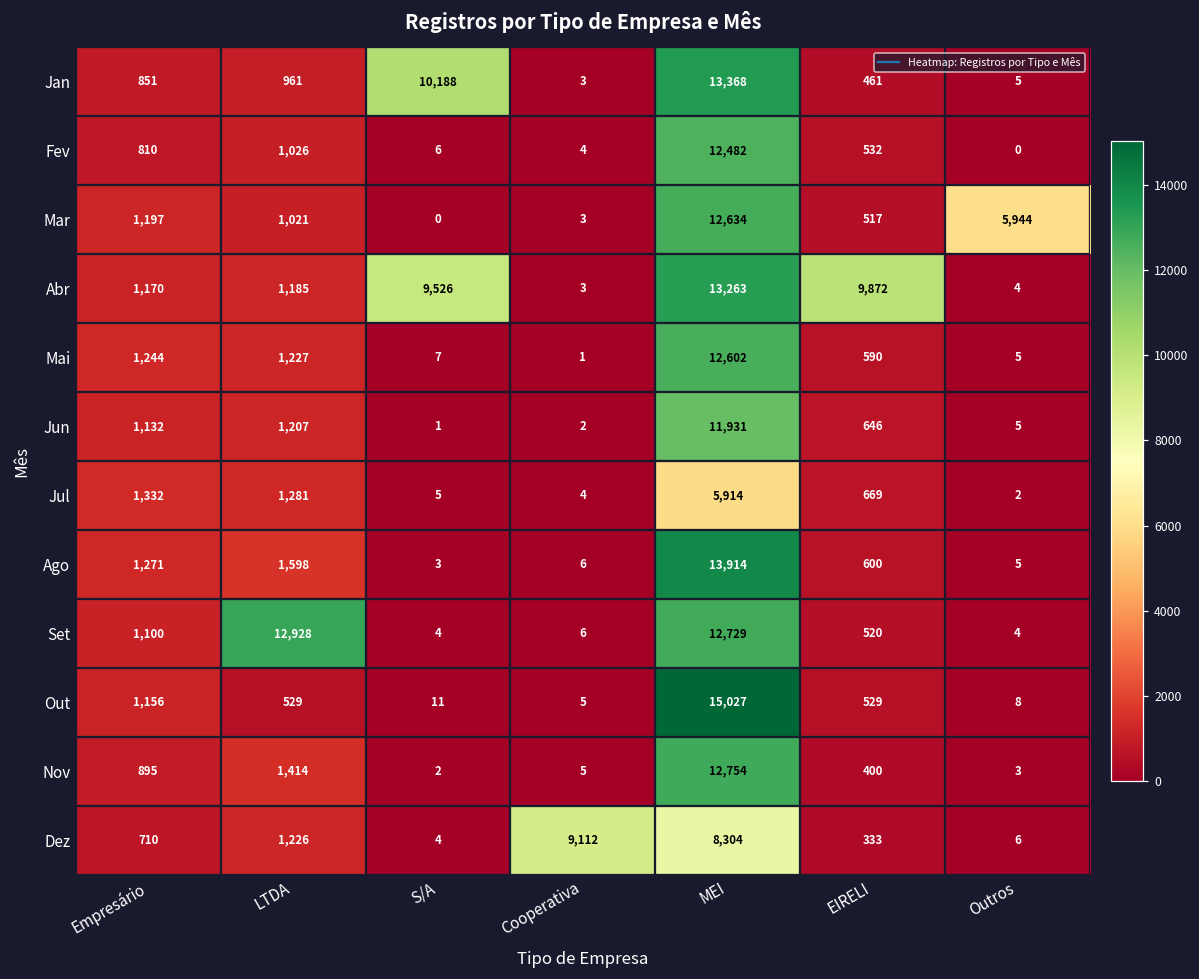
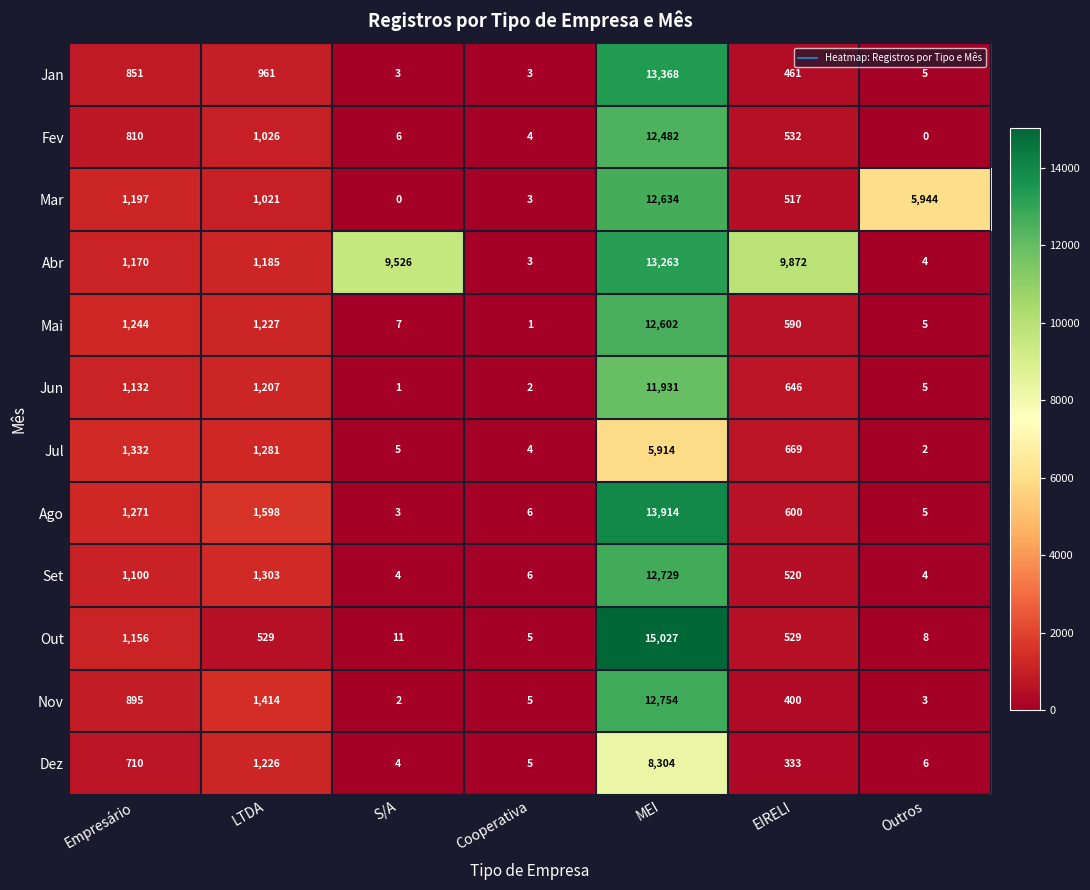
  {
    "Jan": {
      "Empresário": "851",
      "LTDA": "961",
-     "S/A": "10,188",
+     "S/A": "3",
      "Cooperativa": "3",
      "MEI": "13,368",
      "EIRELI": "461",
      "Outros": "5"
    },
    "Fev": {
      "Empresário": "810",
      "LTDA": "1,026",
      "S/A": "6",
      "Cooperativa": "4",
      "MEI": "12,482",
      "EIRELI": "532",
      "Outros": "0"
    },
    "Mar": {
      "Empresário": "1,197",
      "LTDA": "1,021",
      "S/A": "0",
      "Cooperativa": "3",
      "MEI": "12,634",
      "EIRELI": "517",
      "Outros": "5,944"
    },
    "Abr": {
      "Empresário": "1,170",
      "LTDA": "1,185",
      "S/A": "9,526",
      "Cooperativa": "3",
      "MEI": "13,263",
      "EIRELI": "9,872",
      "Outros": "4"
    },
    "Mai": {
      "Empresário": "1,244",
      "LTDA": "1,227",
      "S/A": "7",
      "Cooperativa": "1",
      "MEI": "12,602",
      "EIRELI": "590",
      "Outros": "5"
    },
    "Jun": {
      "Empresário": "1,132",
      "LTDA": "1,207",
      "S/A": "1",
      "Cooperativa": "2",
      "MEI": "11,931",
      "EIRELI": "646",
      "Outros": "5"
    },
    "Jul": {
      "Empresário": "1,332",
      "LTDA": "1,281",
      "S/A": "5",
      "Cooperativa": "4",
      "MEI": "5,914",
      "EIRELI": "669",
      "Outros": "2"
    },
    "Ago": {
      "Empresário": "1,271",
      "LTDA": "1,598",
      "S/A": "3",
      "Cooperativa": "6",
      "MEI": "13,914",
      "EIRELI": "600",
      "Outros": "5"
    },
    "Set": {
      "Empresário": "1,100",
-     "LTDA": "12,928",
+     "LTDA": "1,303",
      "S/A": "4",
      "Cooperativa": "6",
      "MEI": "12,729",
      "EIRELI": "520",
      "Outros": "4"
    },
    "Out": {
      "Empresário": "1,156",
      "LTDA": "529",
      "S/A": "11",
      "Cooperativa": "5",
      "MEI": "15,027",
      "EIRELI": "529",
      "Outros": "8"
    },
    "Nov": {
      "Empresário": "895",
      "LTDA": "1,414",
      "S/A": "2",
      "Cooperativa": "5",
      "MEI": "12,754",
      "EIRELI": "400",
      "Outros": "3"
    },
    "Dez": {
      "Empresário": "710",
      "LTDA": "1,226",
      "S/A": "4",
-     "Cooperativa": "9,112",
+     "Cooperativa": "5",
      "MEI": "8,304",
      "EIRELI": "333",
      "Outros": "6"
    }
  }
